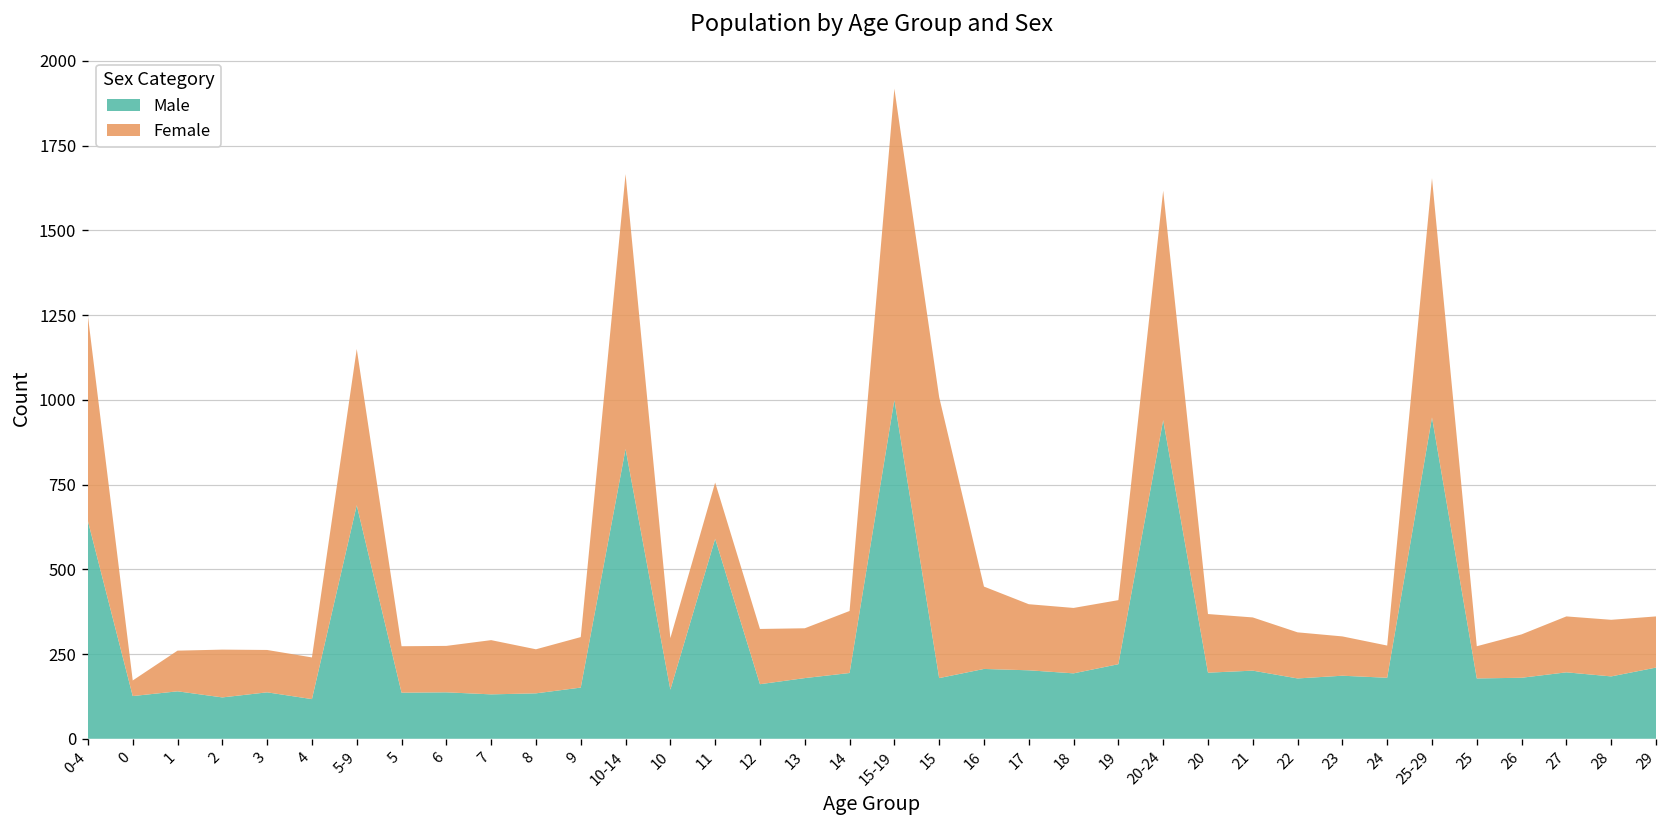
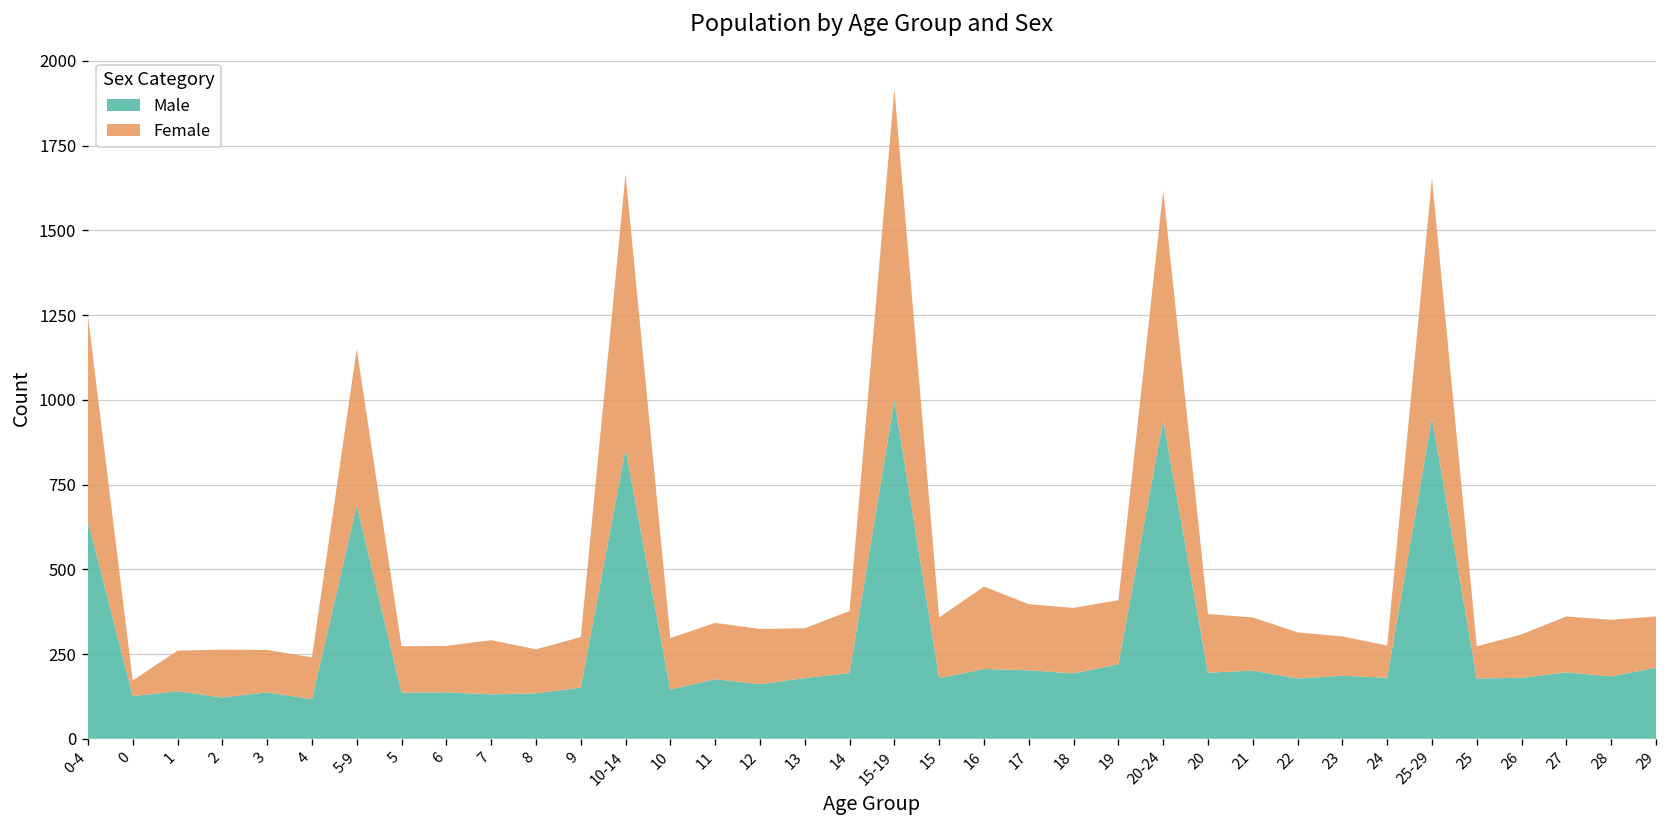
  {
    "Male": {
      "0-4": 640,
      "0": 130,
      "1": 140,
      "2": 120,
      "3": 140,
      "4": 120,
      "5-9": 690,
      "5": 140,
      "6": 140,
      "7": 130,
      "8": 130,
      "9": 150,
      "10-14": 860,
      "10": 150,
-     "11": 590,
+     "11": 180,
      "12": 160,
      "13": 180,
      "14": 190,
      "15-19": 1000,
      "15": 180,
      "16": 210,
      "17": 200,
      "18": 190,
      "19": 220,
      "20-24": 940,
      "20": 200,
      "21": 200,
      "22": 180,
      "23": 190,
      "24": 180,
      "25-29": 950,
      "25": 180,
      "26": 180,
      "27": 200,
      "28": 180,
      "29": 210
    },
    "Female": {
      "0-4": 610,
      "0": 50,
      "1": 120,
      "2": 140,
      "3": 130,
      "4": 120,
      "5-9": 460,
      "5": 140,
      "6": 140,
      "7": 160,
      "8": 130,
      "9": 150,
      "10-14": 810,
      "10": 150,
      "11": 170,
      "12": 160,
      "13": 150,
      "14": 180,
      "15-19": 920,
-     "15": 830,
+     "15": 180,
      "16": 240,
      "17": 200,
      "18": 190,
      "19": 190,
      "20-24": 680,
      "20": 170,
      "21": 160,
      "22": 140,
      "23": 120,
      "24": 100,
      "25-29": 710,
      "25": 100,
      "26": 130,
      "27": 170,
      "28": 170,
      "29": 150
    }
  }
